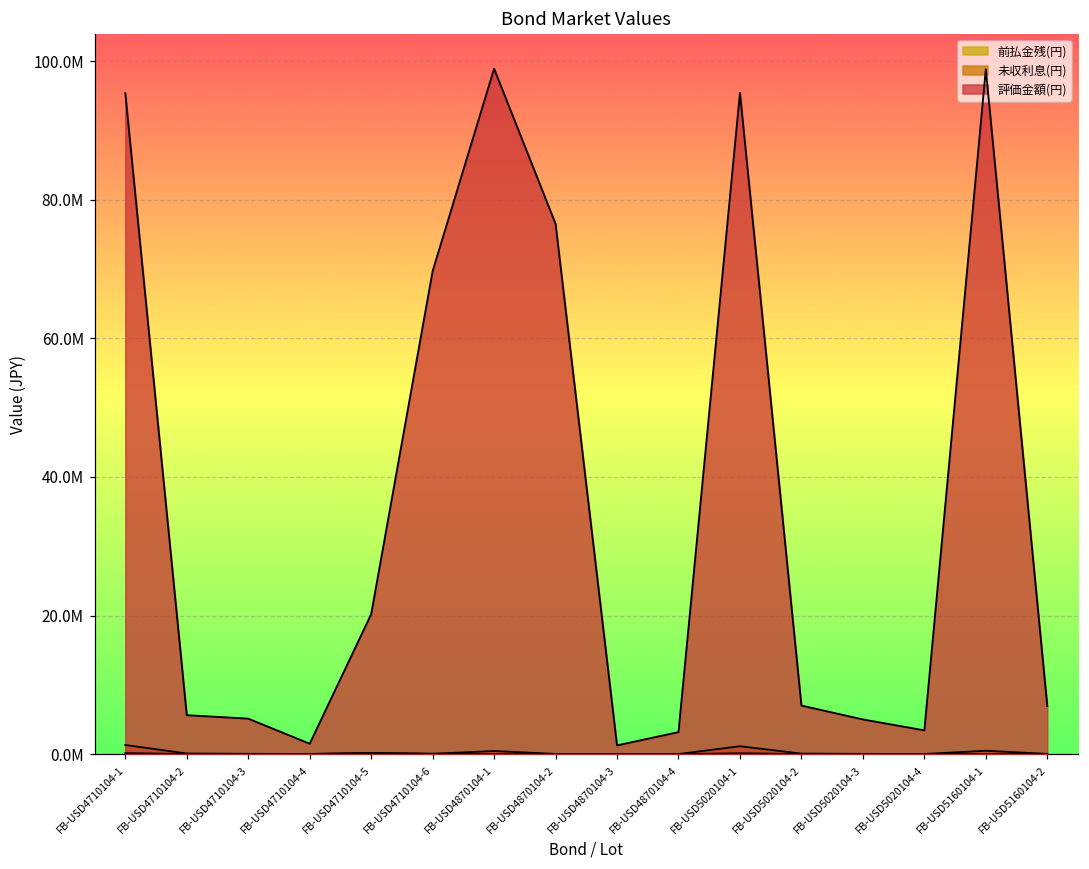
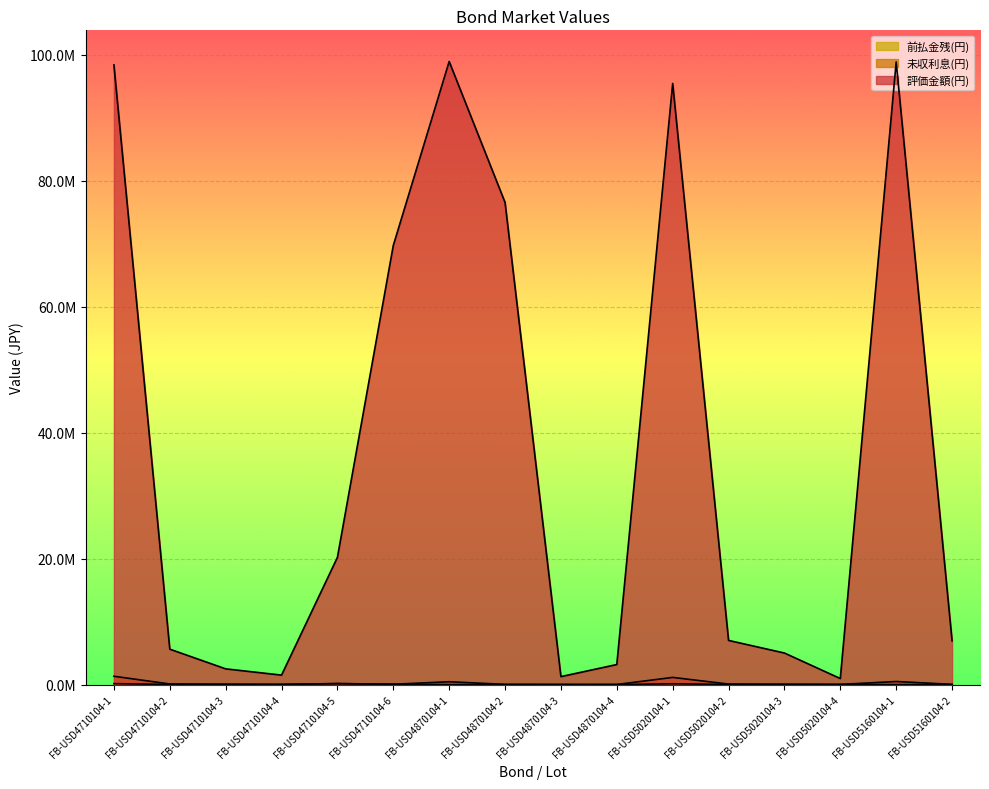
  {
    "評価金額(円)": {
-     "FB-USD4710104-1": 95000000,
+     "FB-USD4710104-1": 98000000,
      "FB-USD4710104-2": 6000000,
-     "FB-USD4710104-3": 5000000,
+     "FB-USD4710104-3": 2000000,
      "FB-USD4710104-4": 2000000,
      "FB-USD4710104-5": 20000000,
      "FB-USD4710104-6": 70000000,
      "FB-USD4870104-1": 99000000,
      "FB-USD4870104-2": 77000000,
      "FB-USD4870104-3": 1000000,
      "FB-USD4870104-4": 3000000,
      "FB-USD5020104-1": 95000000,
      "FB-USD5020104-2": 7000000,
      "FB-USD5020104-3": 5000000,
-     "FB-USD5020104-4": 3000000,
+     "FB-USD5020104-4": 1000000,
      "FB-USD5160104-2": 7000000
    }
  }
